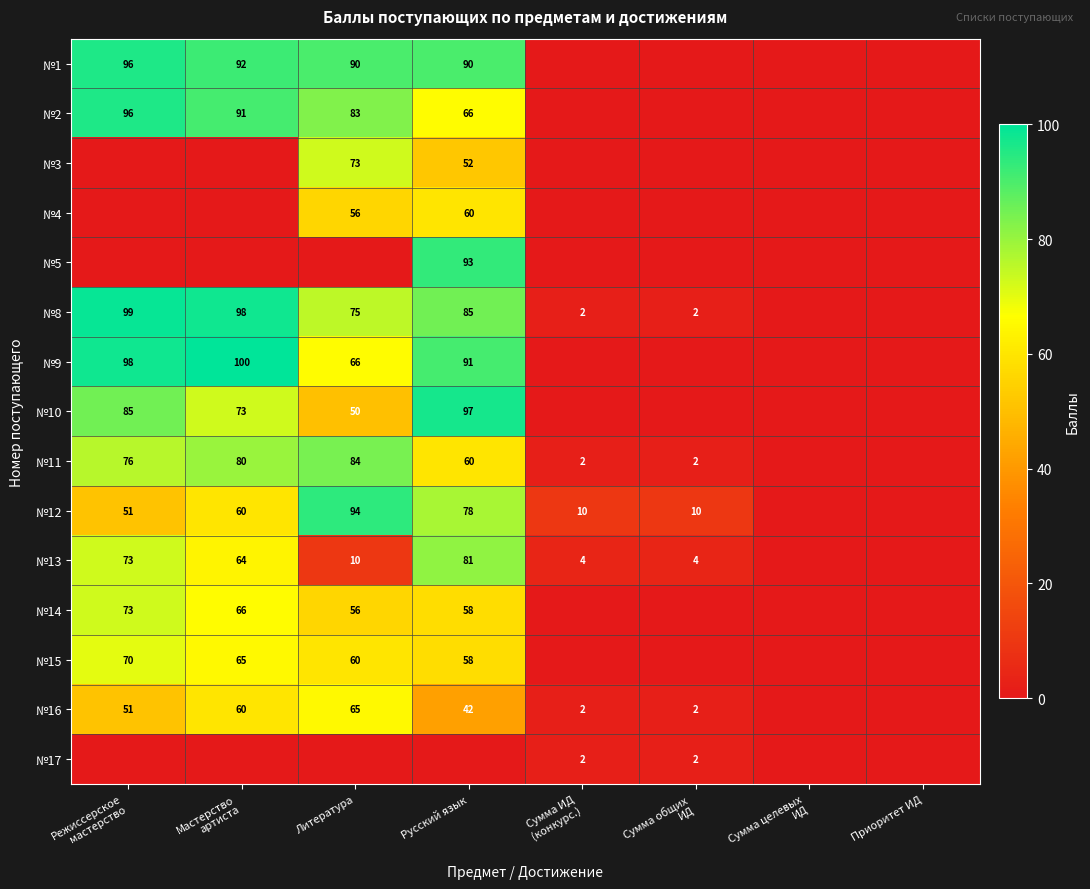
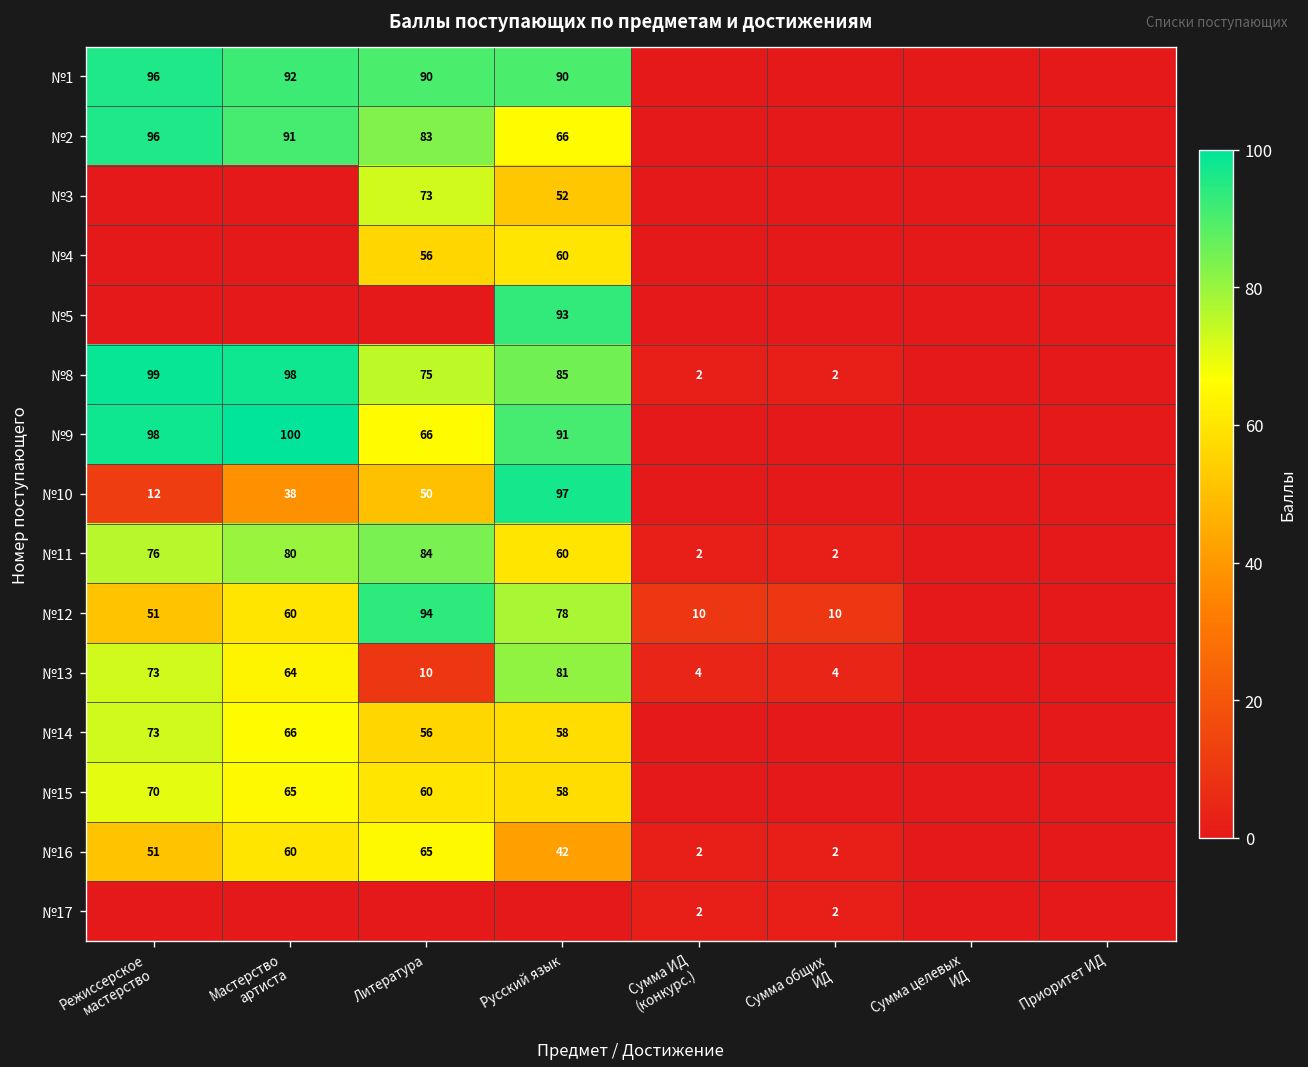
  {
    "№1": {
      "Режиссерское мастерство": 96,
      "Мастерство артиста": 92,
      "Литература": 90,
      "Русский язык": 90
    },
    "№2": {
      "Режиссерское мастерство": 96,
      "Мастерство артиста": 91,
      "Литература": 83,
      "Русский язык": 66
    },
    "№3": {
      "Литература": 73,
      "Русский язык": 52
    },
    "№4": {
      "Литература": 56,
      "Русский язык": 60
    },
    "№5": {
      "Русский язык": 93
    },
    "№8": {
      "Режиссерское мастерство": 99,
      "Мастерство артиста": 98,
      "Литература": 75,
      "Русский язык": 85,
      "Сумма ИД (конкурс.)": 2,
      "Сумма общих ИД": 2
    },
    "№9": {
      "Режиссерское мастерство": 98,
      "Мастерство артиста": 100,
      "Литература": 66,
      "Русский язык": 91
    },
    "№10": {
-     "Режиссерское мастерство": 85,
-     "Мастерство артиста": 73,
+     "Режиссерское мастерство": 12,
+     "Мастерство артиста": 38,
      "Литература": 50,
      "Русский язык": 97
    },
    "№11": {
      "Режиссерское мастерство": 76,
      "Мастерство артиста": 80,
      "Литература": 84,
      "Русский язык": 60,
      "Сумма ИД (конкурс.)": 2,
      "Сумма общих ИД": 2
    },
    "№12": {
      "Режиссерское мастерство": 51,
      "Мастерство артиста": 60,
      "Литература": 94,
      "Русский язык": 78,
      "Сумма ИД (конкурс.)": 10,
      "Сумма общих ИД": 10
    },
    "№13": {
      "Режиссерское мастерство": 73,
      "Мастерство артиста": 64,
      "Литература": 10,
      "Русский язык": 81,
      "Сумма ИД (конкурс.)": 4,
      "Сумма общих ИД": 4
    },
    "№14": {
      "Режиссерское мастерство": 73,
      "Мастерство артиста": 66,
      "Литература": 56,
      "Русский язык": 58
    },
    "№15": {
      "Режиссерское мастерство": 70,
      "Мастерство артиста": 65,
      "Литература": 60,
      "Русский язык": 58
    },
    "№16": {
      "Режиссерское мастерство": 51,
      "Мастерство артиста": 60,
      "Литература": 65,
      "Русский язык": 42,
      "Сумма ИД (конкурс.)": 2,
      "Сумма общих ИД": 2
    },
    "№17": {
      "Сумма ИД (конкурс.)": 2,
      "Сумма общих ИД": 2
    }
  }
